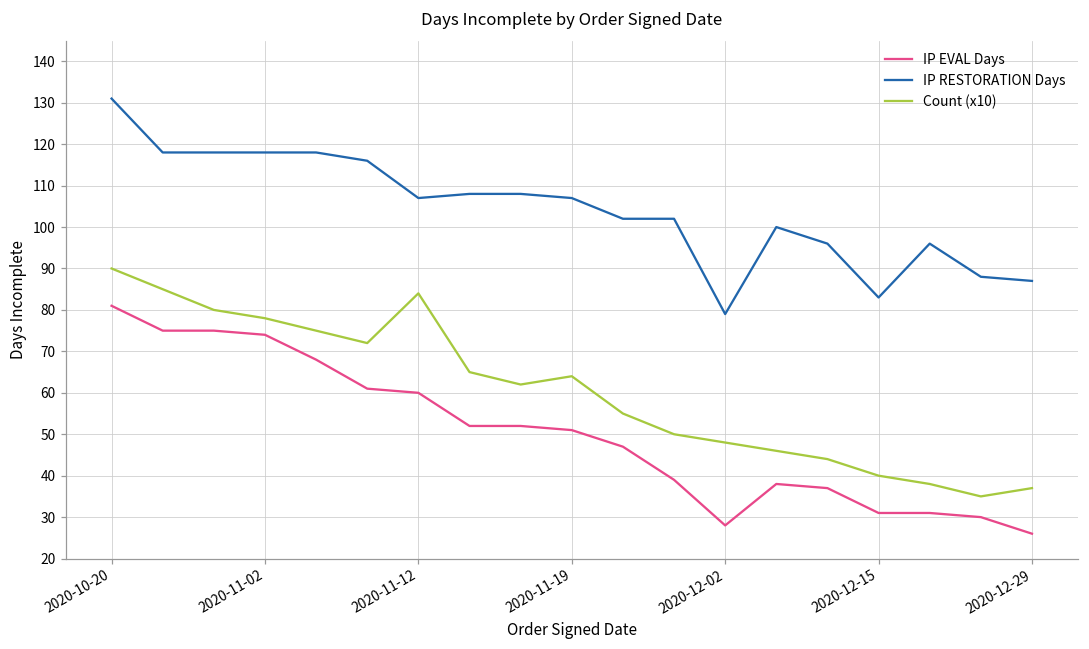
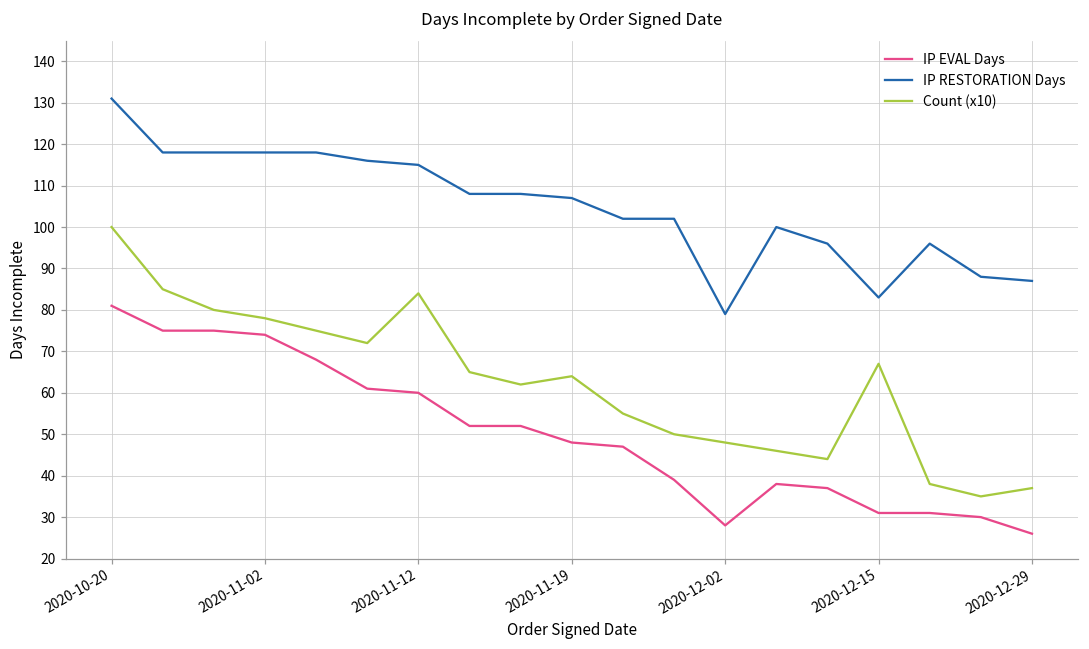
  {
    "IP EVAL Days": {
      "2020-10-20": 81,
      "2020-11-12": 60,
-     "2020-11-19": 51,
+     "2020-11-19": 48,
      "2020-12-02": 28,
      "2020-12-15": 31,
      "2020-12-29": 26
    },
    "IP RESTORATION Days": {
      "2020-10-20": 131,
-     "2020-11-12": 107,
+     "2020-11-12": 115,
      "2020-11-19": 107,
      "2020-12-02": 79,
      "2020-12-15": 83,
      "2020-12-29": 87
    },
    "Count (x10)": {
-     "2020-10-20": 90,
+     "2020-10-20": 100,
      "2020-11-12": 84,
      "2020-11-19": 64,
      "2020-12-02": 48,
-     "2020-12-15": 40,
+     "2020-12-15": 67,
      "2020-12-29": 37
    }
  }
